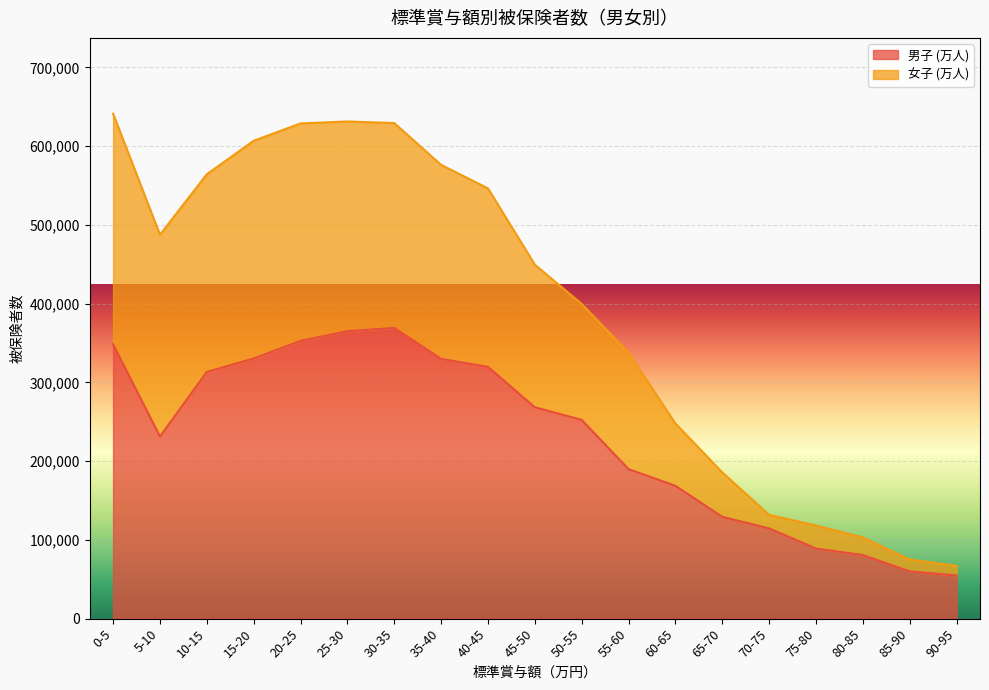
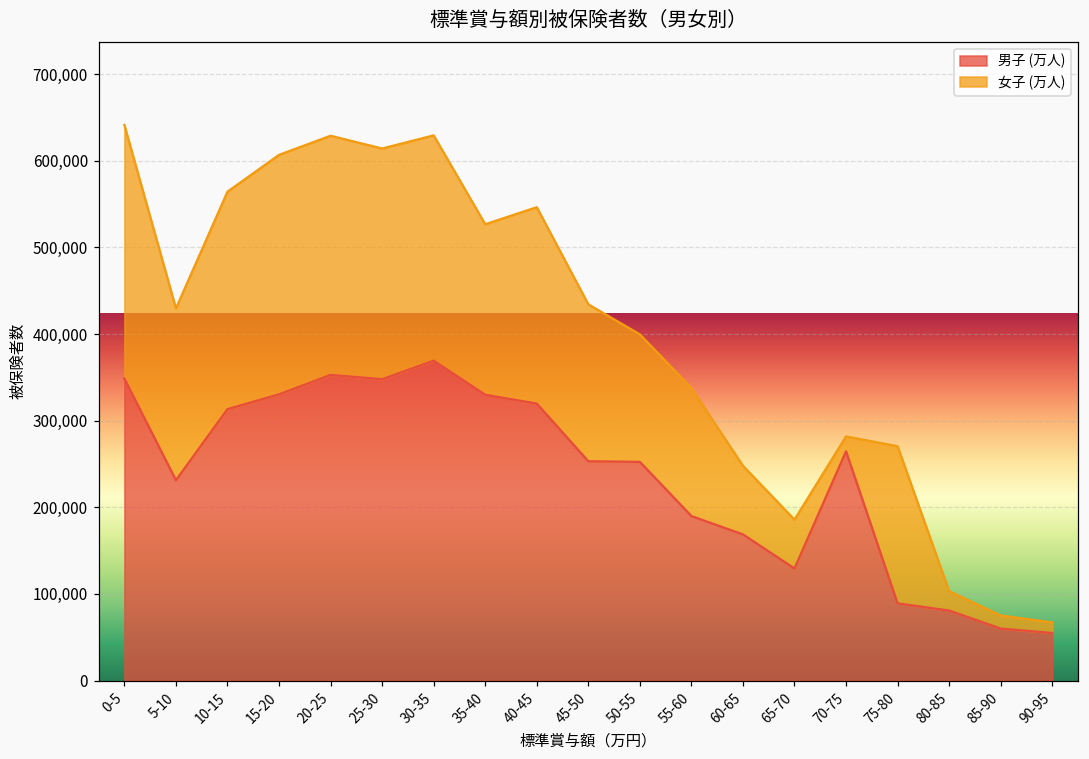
  {
    "男子 (万人)": {
      "0-5": "350,000",
      "5-10": "230,000",
      "10-15": "310,000",
      "15-20": "330,000",
      "20-25": "350,000",
-     "25-30": "360,000",
+     "25-30": "350,000",
      "30-35": "370,000",
      "35-40": "330,000",
      "40-45": "320,000",
-     "45-50": "270,000",
+     "45-50": "250,000",
      "50-55": "250,000",
      "55-60": "190,000",
      "60-65": "170,000",
      "65-70": "130,000",
-     "70-75": "110,000",
+     "70-75": "260,000",
      "75-80": "90,000",
      "80-85": "80,000",
      "85-90": "60,000",
      "90-95": "50,000"
    },
    "女子 (万人)": {
      "0-5": "290,000",
-     "5-10": "260,000",
+     "5-10": "200,000",
      "10-15": "250,000",
      "15-20": "280,000",
      "20-25": "280,000",
      "25-30": "270,000",
      "30-35": "260,000",
-     "35-40": "250,000",
+     "35-40": "200,000",
      "40-45": "230,000",
      "45-50": "180,000",
      "50-55": "150,000",
      "55-60": "150,000",
      "60-65": "80,000",
      "65-70": "60,000",
      "70-75": "20,000",
-     "75-80": "30,000",
+     "75-80": "180,000",
      "80-85": "20,000",
      "85-90": "20,000",
      "90-95": "10,000"
    }
  }
